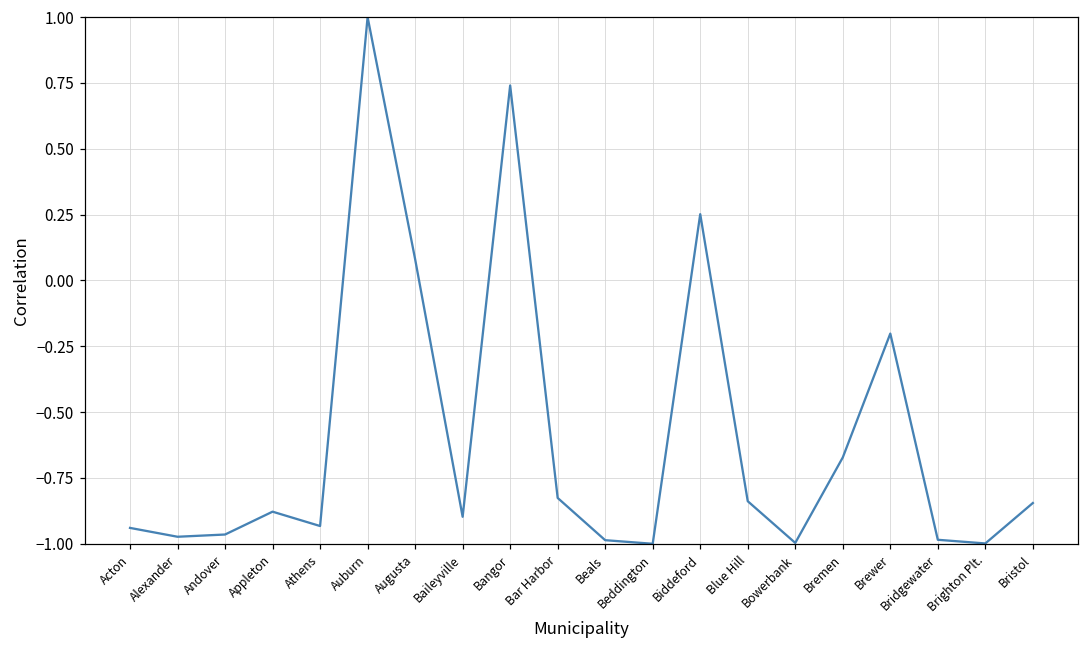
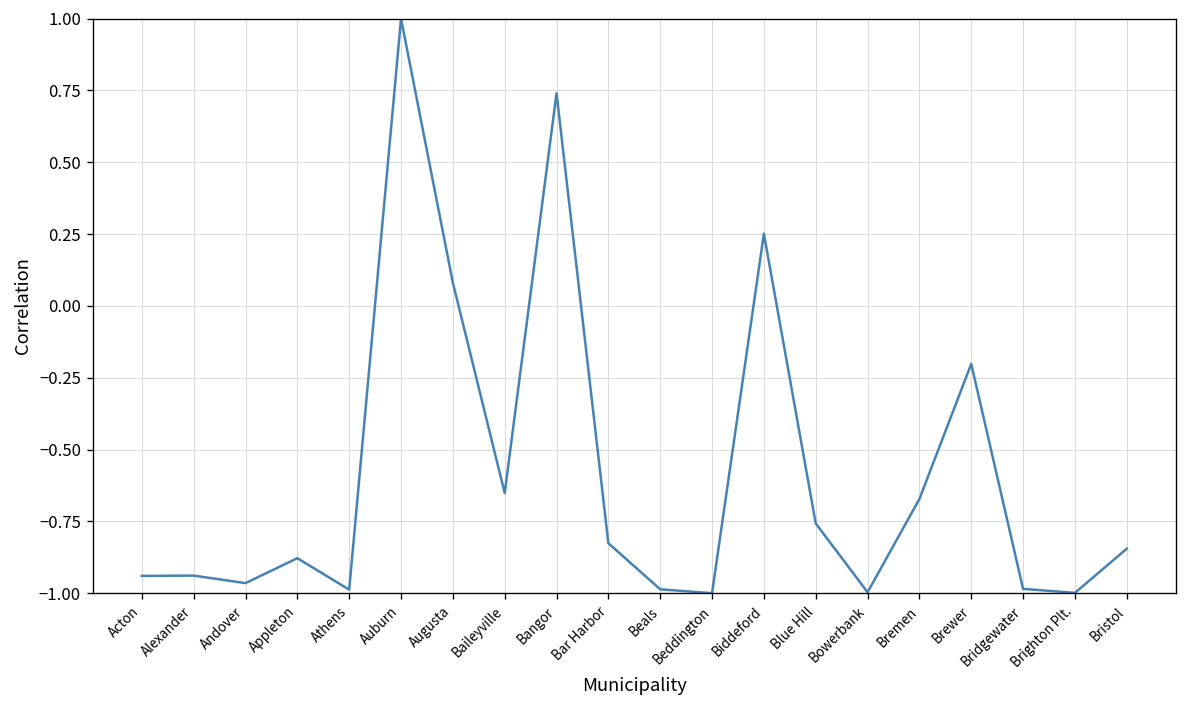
  {
    "Acton": -0.94,
-   "Alexander": -0.97,
+   "Alexander": -0.94,
    "Andover": -0.96,
    "Appleton": -0.88,
-   "Athens": -0.93,
+   "Athens": -0.99,
    "Auburn": 1.00,
    "Augusta": 0.08,
-   "Baileyville": -0.90,
+   "Baileyville": -0.65,
    "Bangor": 0.74,
    "Bar Harbor": -0.83,
    "Beals": -0.99,
    "Beddington": -1.00,
    "Biddeford": 0.25,
-   "Blue Hill": -0.84,
+   "Blue Hill": -0.76,
    "Bowerbank": -1.00,
    "Bremen": -0.67,
    "Brewer": -0.20,
    "Bridgewater": -0.98,
    "Brighton Plt.": -1.00,
    "Bristol": -0.85
  }
